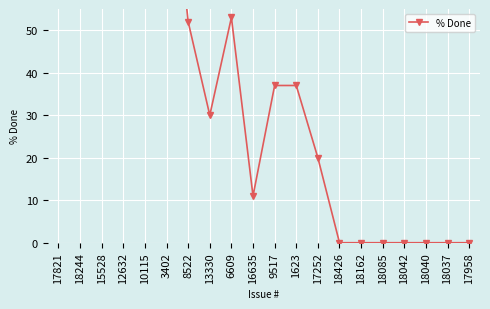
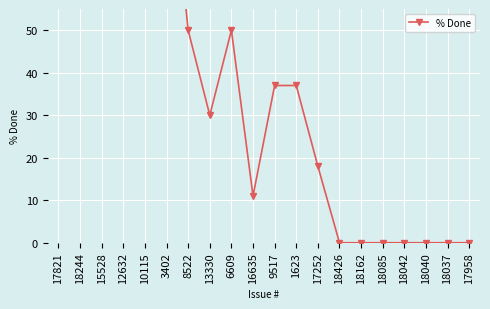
  {
-   "8522": 52,
+   "8522": 50,
    "13330": 30,
-   "6609": 53,
+   "6609": 50,
    "16635": 11,
    "9517": 37,
    "1623": 37,
-   "17252": 20,
+   "17252": 18,
    "18426": 0,
    "18162": 0,
    "18085": 0,
    "18042": 0,
    "18040": 0,
    "18037": 0,
    "17958": 0
  }
